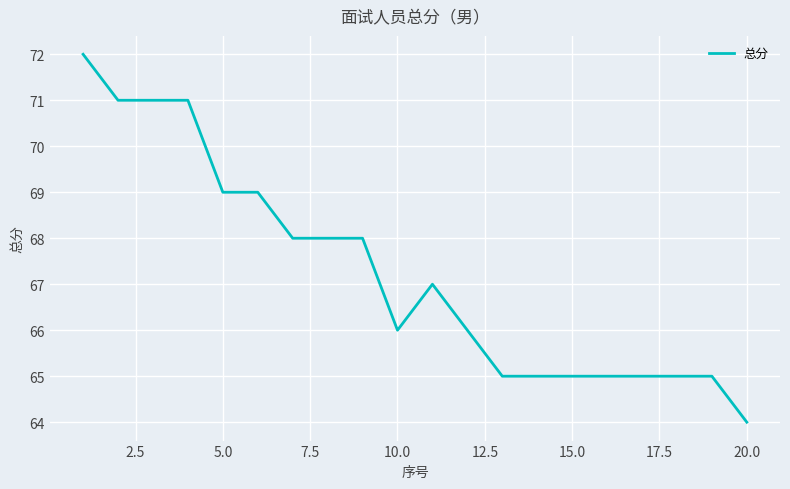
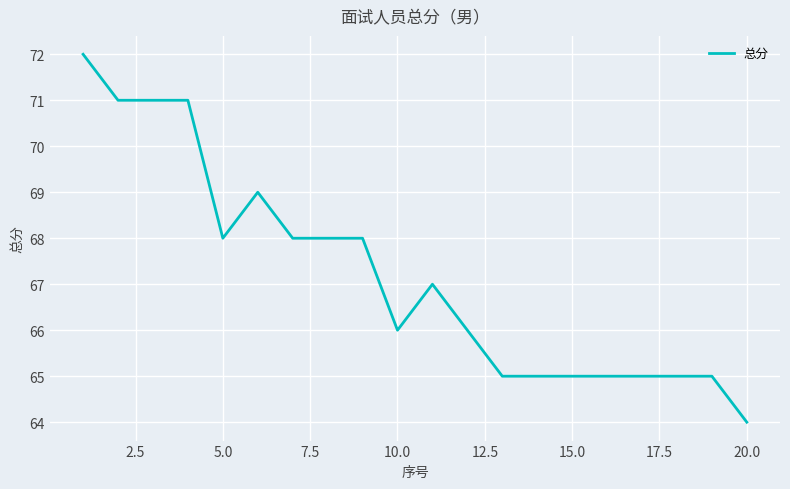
  {
-   "5.0": 69,
+   "5.0": 68,
    "10.0": 66,
    "15.0": 65,
    "20.0": 64
  }
